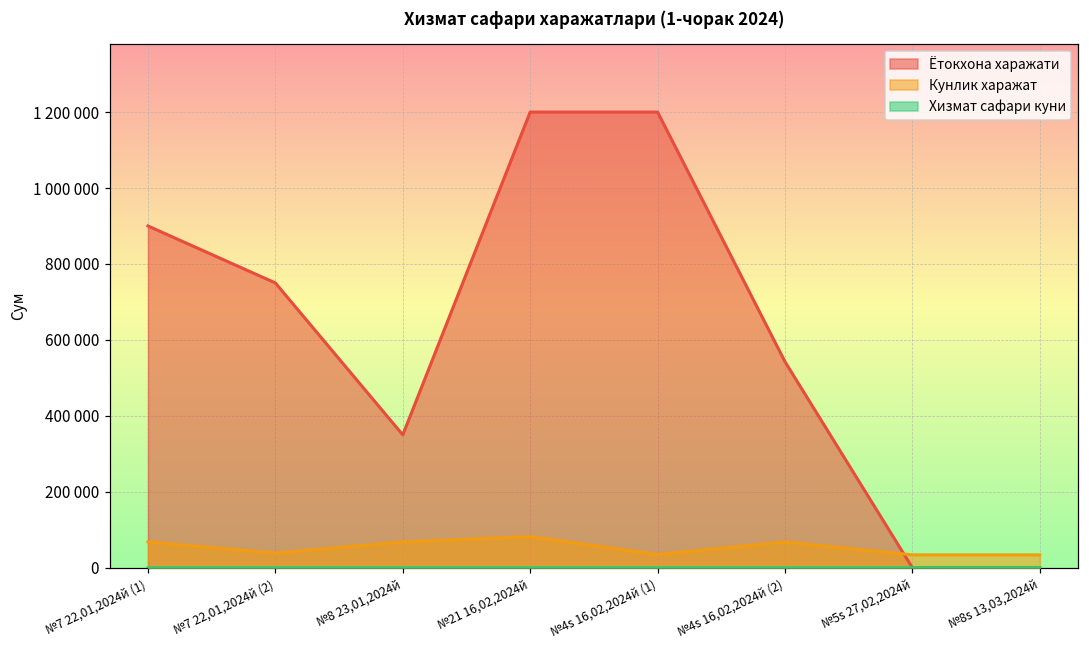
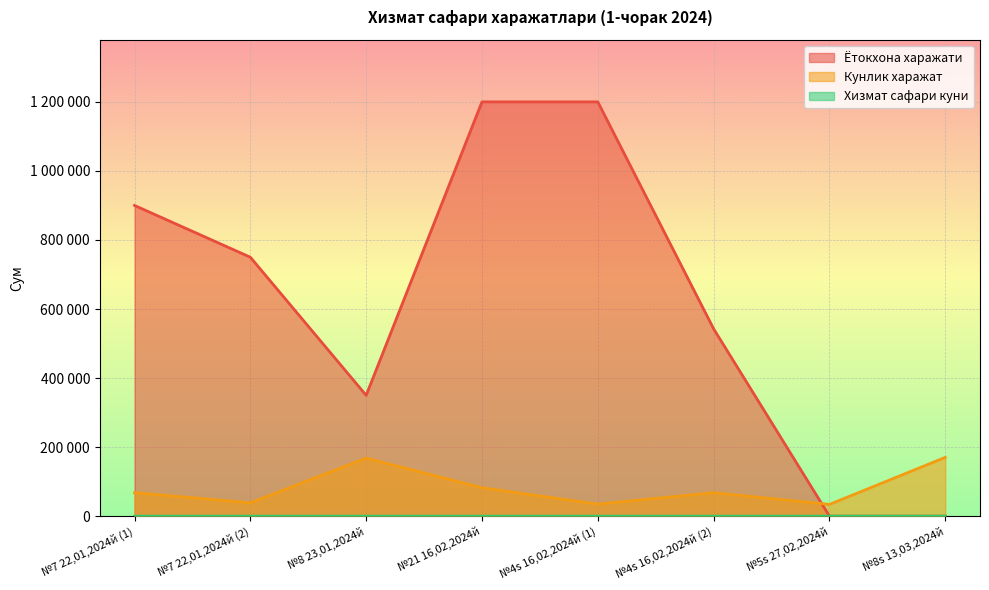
  {
    "Ётокхона харажати": {
      "№7 22,01,2024й (1)": 900000,
      "№7 22,01,2024й (2)": 750000,
      "№8 23,01,2024й": 350000,
      "№21 16,02,2024й": 1200000,
      "№4s 16,02,2024й (1)": 1200000,
      "№4s 16,02,2024й (2)": 540000
    },
    "Кунлик харажат": {
      "№7 22,01,2024й (1)": 70000,
      "№7 22,01,2024й (2)": 40000,
-     "№8 23,01,2024й": 70000,
+     "№8 23,01,2024й": 170000,
      "№21 16,02,2024й": 80000,
      "№4s 16,02,2024й (1)": 30000,
      "№4s 16,02,2024й (2)": 70000,
      "№5s 27,02,2024й": 30000,
-     "№8s 13,03,2024й": 30000
+     "№8s 13,03,2024й": 170000
    },
    "Хизмат сафари куни": {
      "№7 22,01,2024й (1)": 0,
      "№7 22,01,2024й (2)": 0,
      "№8 23,01,2024й": 0,
      "№21 16,02,2024й": 0,
      "№4s 16,02,2024й (1)": 0,
      "№4s 16,02,2024й (2)": 0
    }
  }
